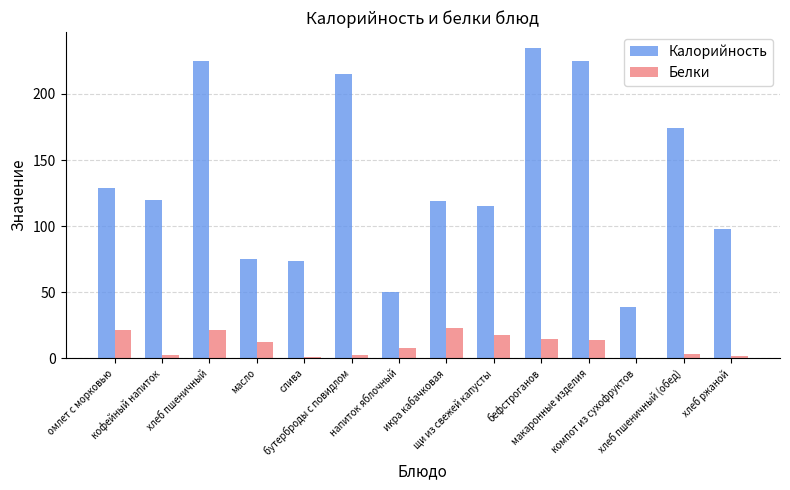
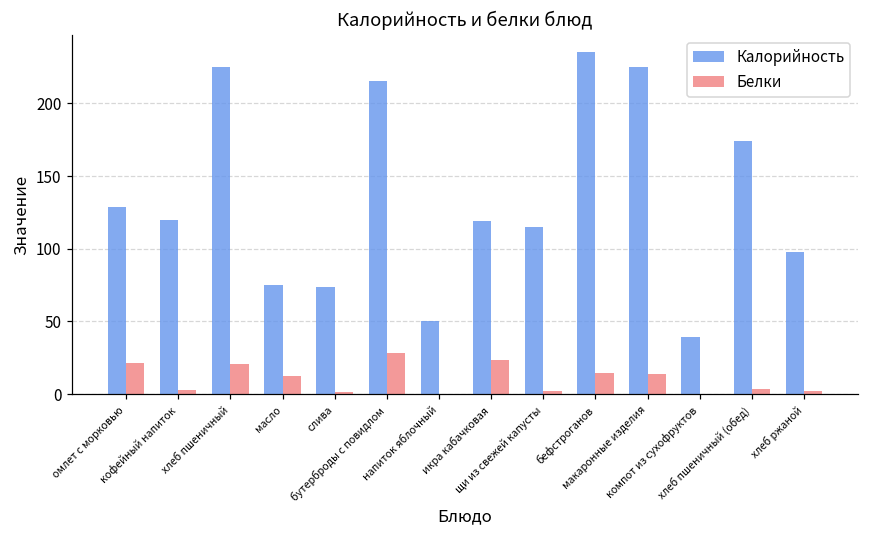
  {
    "Калорийность": {
      "омлет с морковью": 129,
      "кофейный напиток": 120,
      "хлеб пшеничный": 225,
      "масло": 75,
      "слива": 74,
      "бутерброды с повидлом": 215,
      "напиток яблочный": 50,
      "икра кабачковая": 119,
      "щи из свежей капусты": 115,
      "бефстроганов": 235,
      "макаронные изделия": 225,
      "компот из сухофруктов": 39,
      "хлеб пшеничный (обед)": 174,
      "хлеб ржаной": 98
    },
    "Белки": {
      "омлет с морковью": 22,
      "кофейный напиток": 3,
      "хлеб пшеничный": 21,
      "масло": 13,
-     "бутерброды с повидлом": 3,
-     "напиток яблочный": 8,
+     "бутерброды с повидлом": 28,
+     "напиток яблочный": 0,
      "икра кабачковая": 23,
-     "щи из свежей капусты": 18,
+     "щи из свежей капусты": 2,
      "бефстроганов": 15,
      "макаронные изделия": 14,
      "компот из сухофруктов": 0,
      "хлеб пшеничный (обед)": 3,
      "хлеб ржаной": 2
    }
  }
